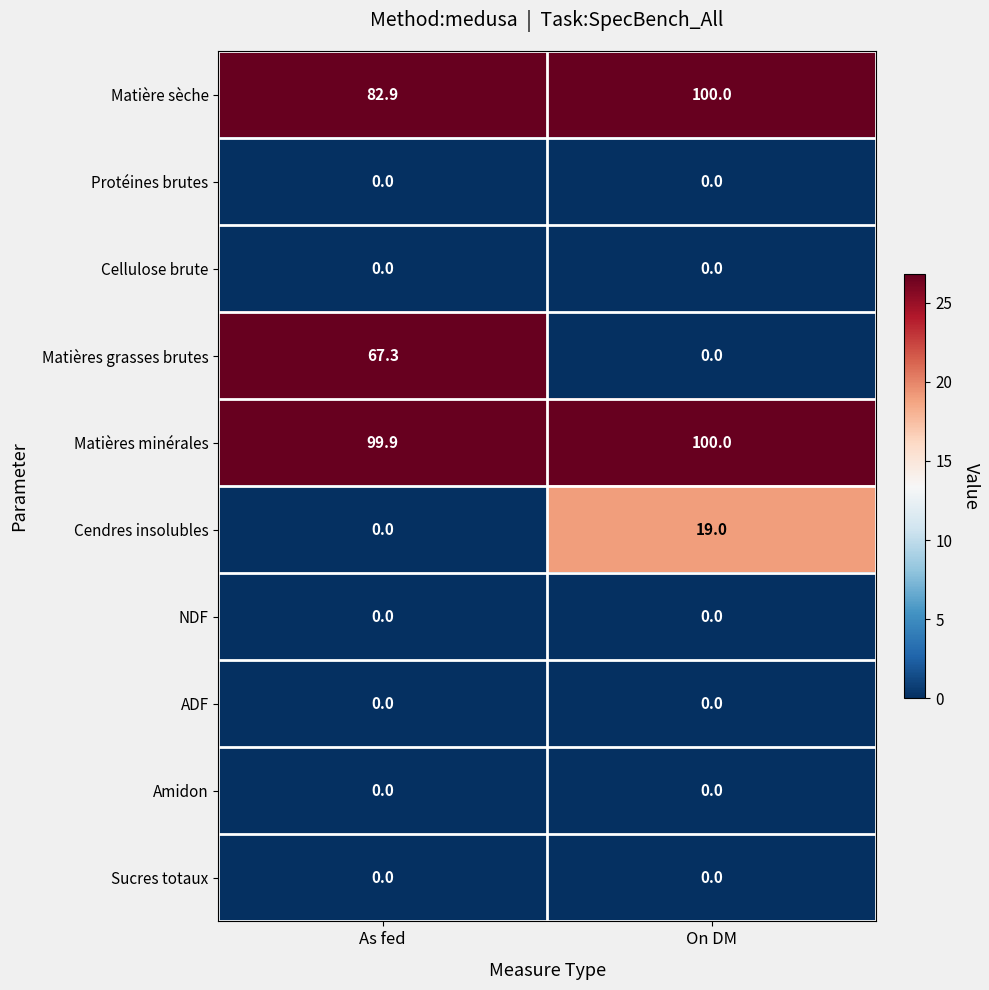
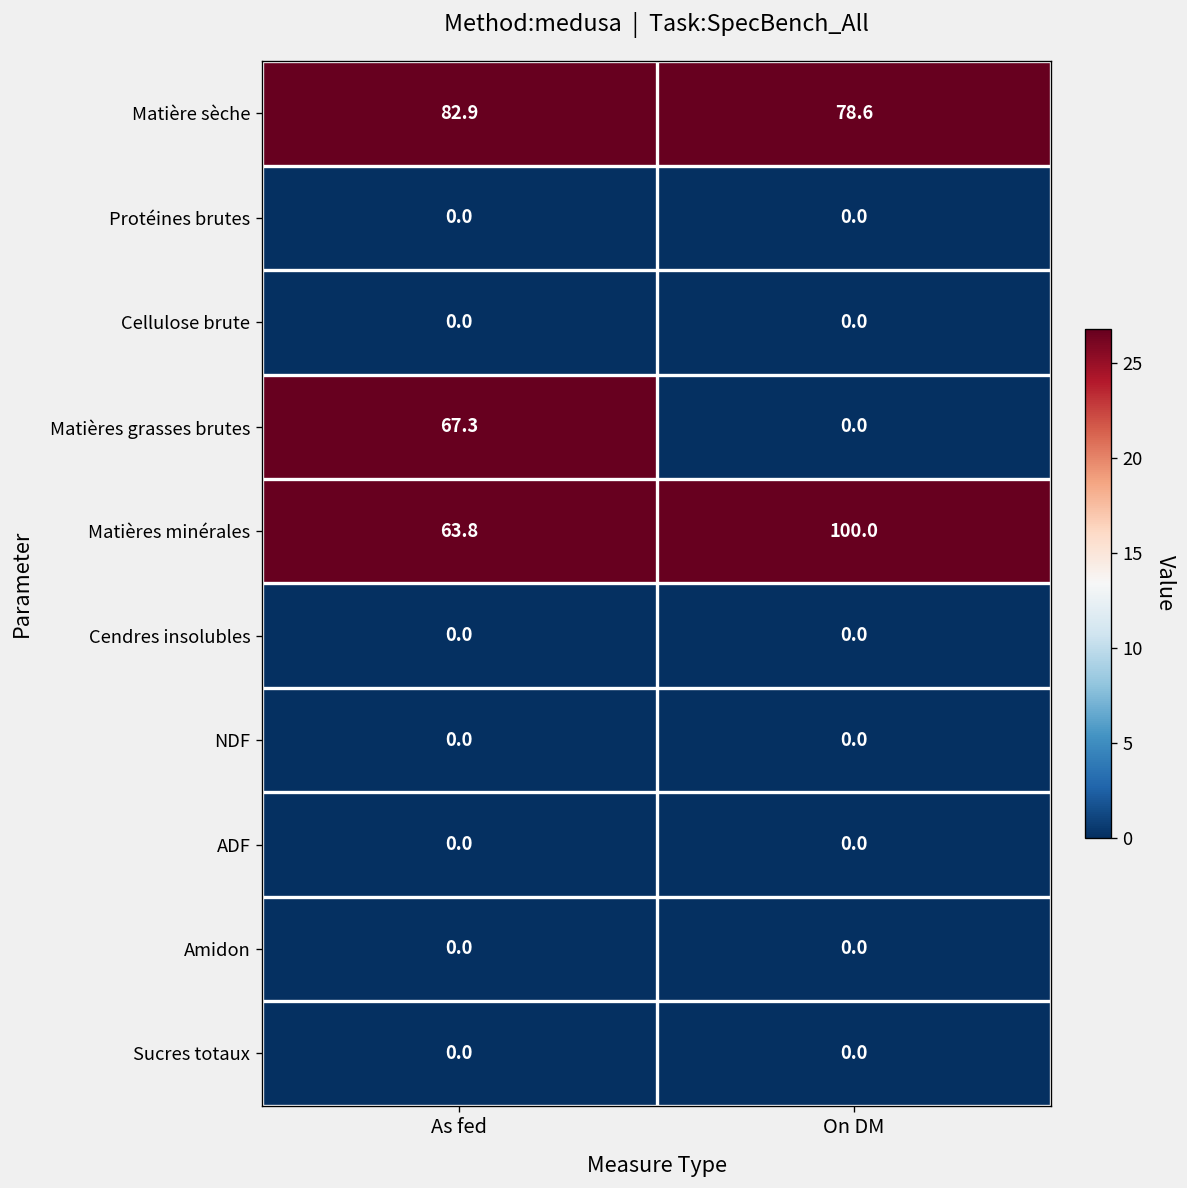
  {
    "Matière sèche": {
      "As fed": 82.9,
-     "On DM": 100.0
+     "On DM": 78.6
    },
    "Protéines brutes": {
      "As fed": 0.0,
      "On DM": 0.0
    },
    "Cellulose brute": {
      "As fed": 0.0,
      "On DM": 0.0
    },
    "Matières grasses brutes": {
      "As fed": 67.3,
      "On DM": 0.0
    },
    "Matières minérales": {
-     "As fed": 99.9,
+     "As fed": 63.8,
      "On DM": 100.0
    },
    "Cendres insolubles": {
      "As fed": 0.0,
-     "On DM": 19.0
+     "On DM": 0.0
    },
    "NDF": {
      "As fed": 0.0,
      "On DM": 0.0
    },
    "ADF": {
      "As fed": 0.0,
      "On DM": 0.0
    },
    "Amidon": {
      "As fed": 0.0,
      "On DM": 0.0
    },
    "Sucres totaux": {
      "As fed": 0.0,
      "On DM": 0.0
    }
  }
